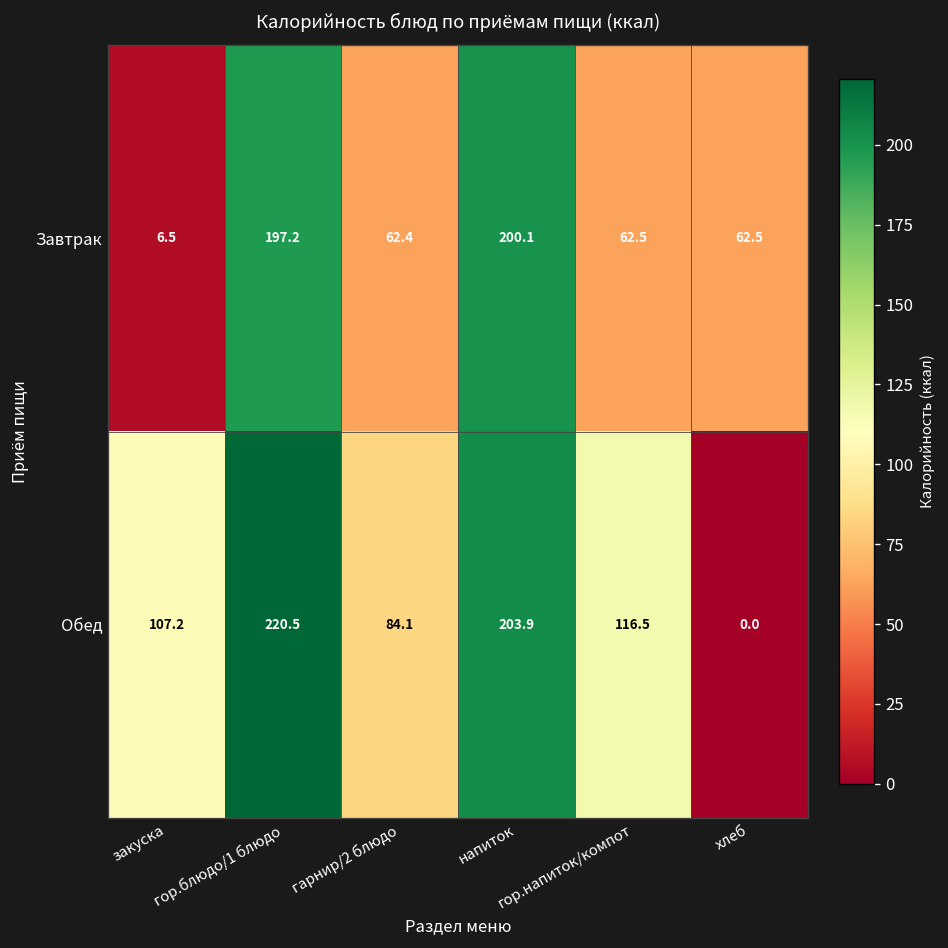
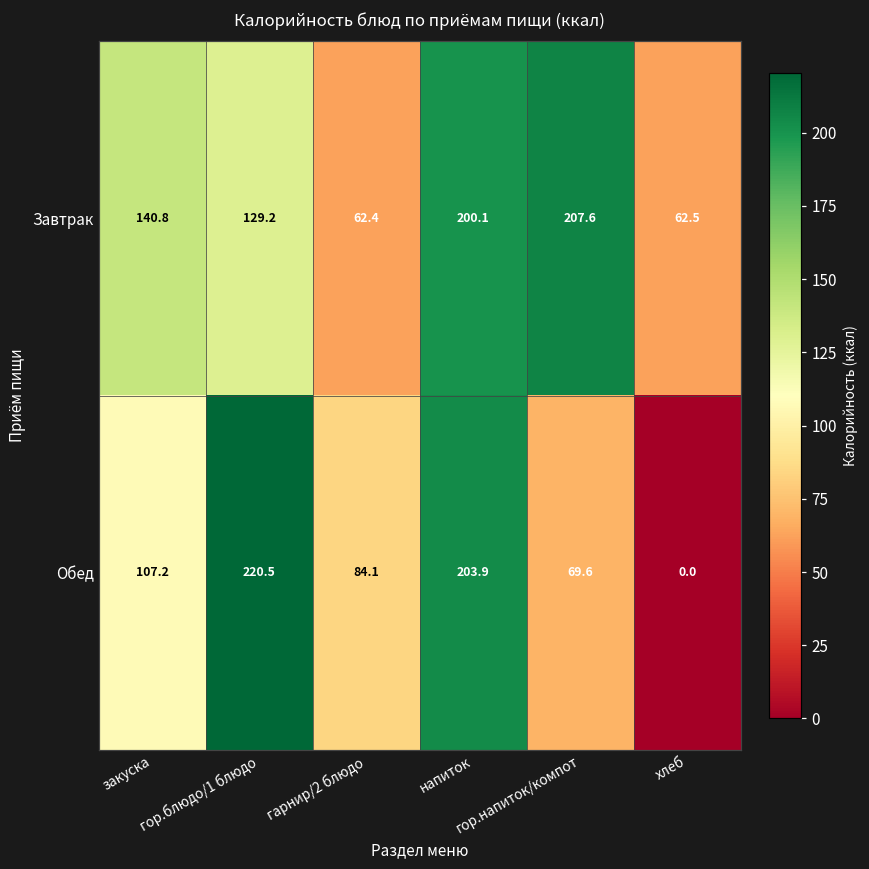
  {
    "Завтрак": {
-     "закуска": 6.5,
-     "гор.блюдо/1 блюдо": 197.2,
+     "закуска": 140.8,
+     "гор.блюдо/1 блюдо": 129.2,
      "гарнир/2 блюдо": 62.4,
      "напиток": 200.1,
-     "гор.напиток/компот": 62.5,
+     "гор.напиток/компот": 207.6,
      "хлеб": 62.5
    },
    "Обед": {
      "закуска": 107.2,
      "гор.блюдо/1 блюдо": 220.5,
      "гарнир/2 блюдо": 84.1,
      "напиток": 203.9,
-     "гор.напиток/компот": 116.5,
+     "гор.напиток/компот": 69.6,
      "хлеб": 0.0
    }
  }
